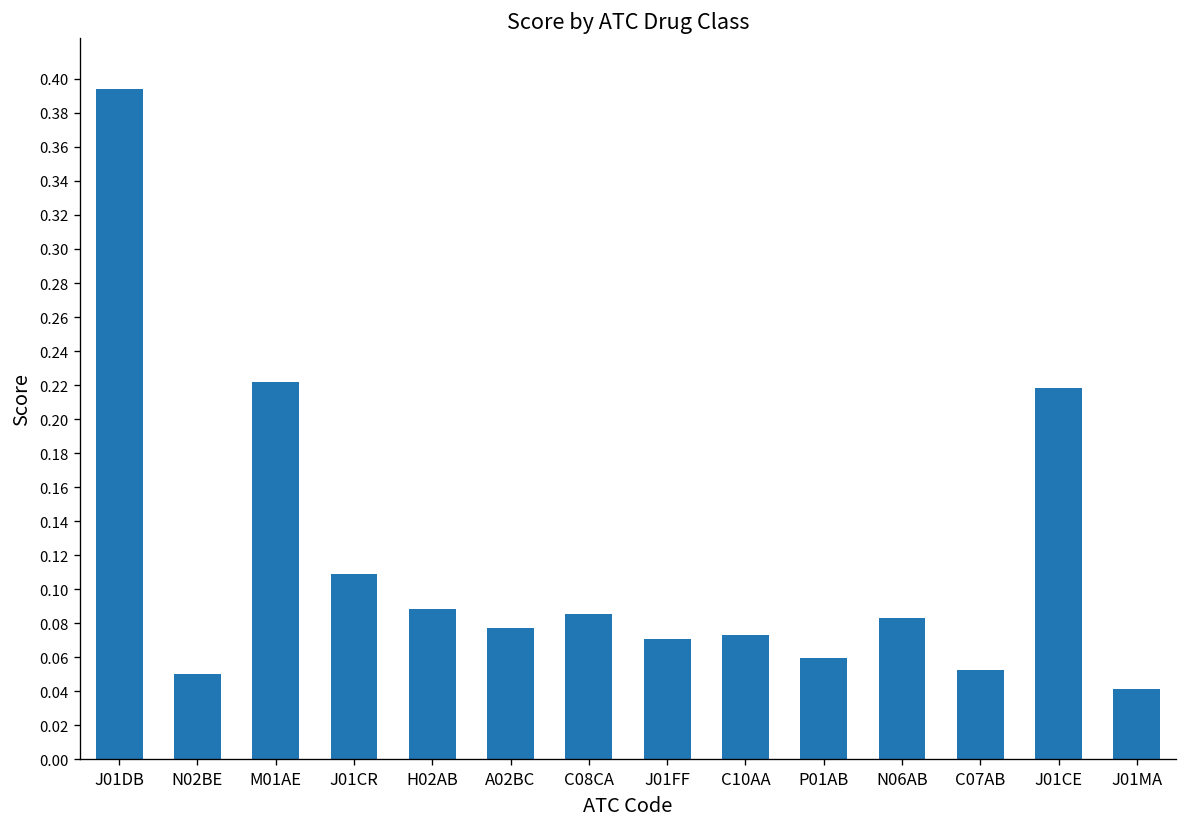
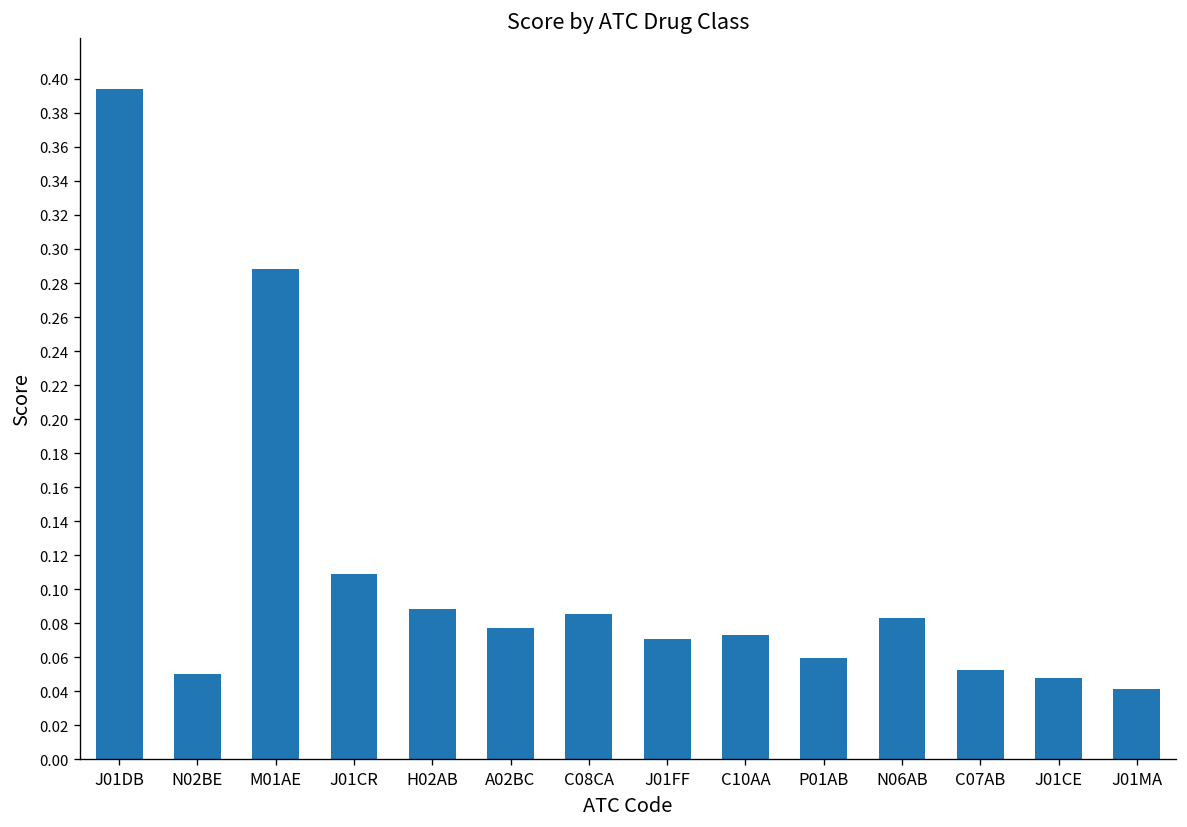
  {
    "J01DB": 0.394,
    "N02BE": 0.050,
-   "M01AE": 0.222,
+   "M01AE": 0.288,
    "J01CR": 0.109,
    "H02AB": 0.089,
    "A02BC": 0.077,
    "C08CA": 0.086,
    "J01FF": 0.071,
    "C10AA": 0.073,
    "P01AB": 0.060,
    "N06AB": 0.083,
    "C07AB": 0.053,
-   "J01CE": 0.218,
+   "J01CE": 0.048,
    "J01MA": 0.041
  }
